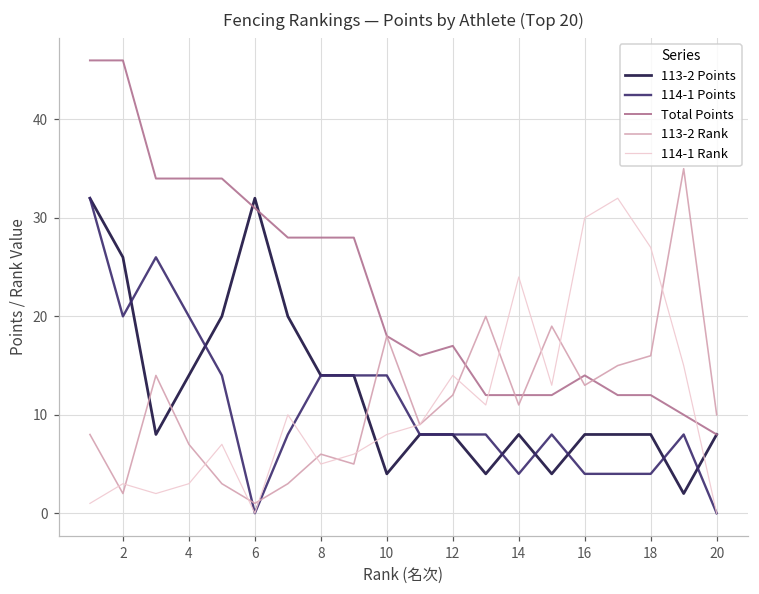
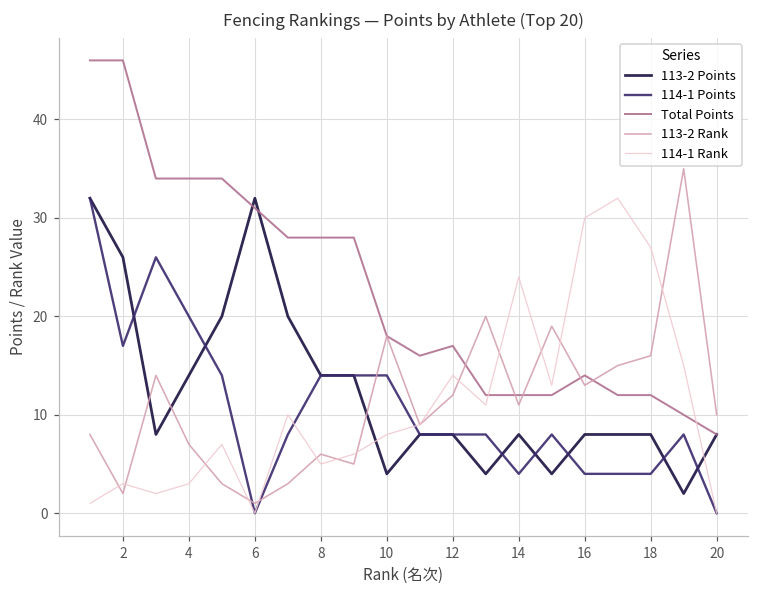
  {
    "113-2 Points": {
      "2": 26,
      "4": 14,
      "6": 32,
      "10": 4,
      "14": 8,
      "16": 8,
      "18": 8
    },
    "114-1 Points": {
-     "2": 20,
+     "2": 17,
      "4": 20,
      "10": 14,
      "14": 4,
      "16": 4,
      "18": 4
    },
    "Total Points": {
      "2": 46,
      "4": 34,
      "6": 31,
      "8": 28,
      "12": 17,
      "14": 12,
      "16": 14,
      "18": 12
    }
  }
